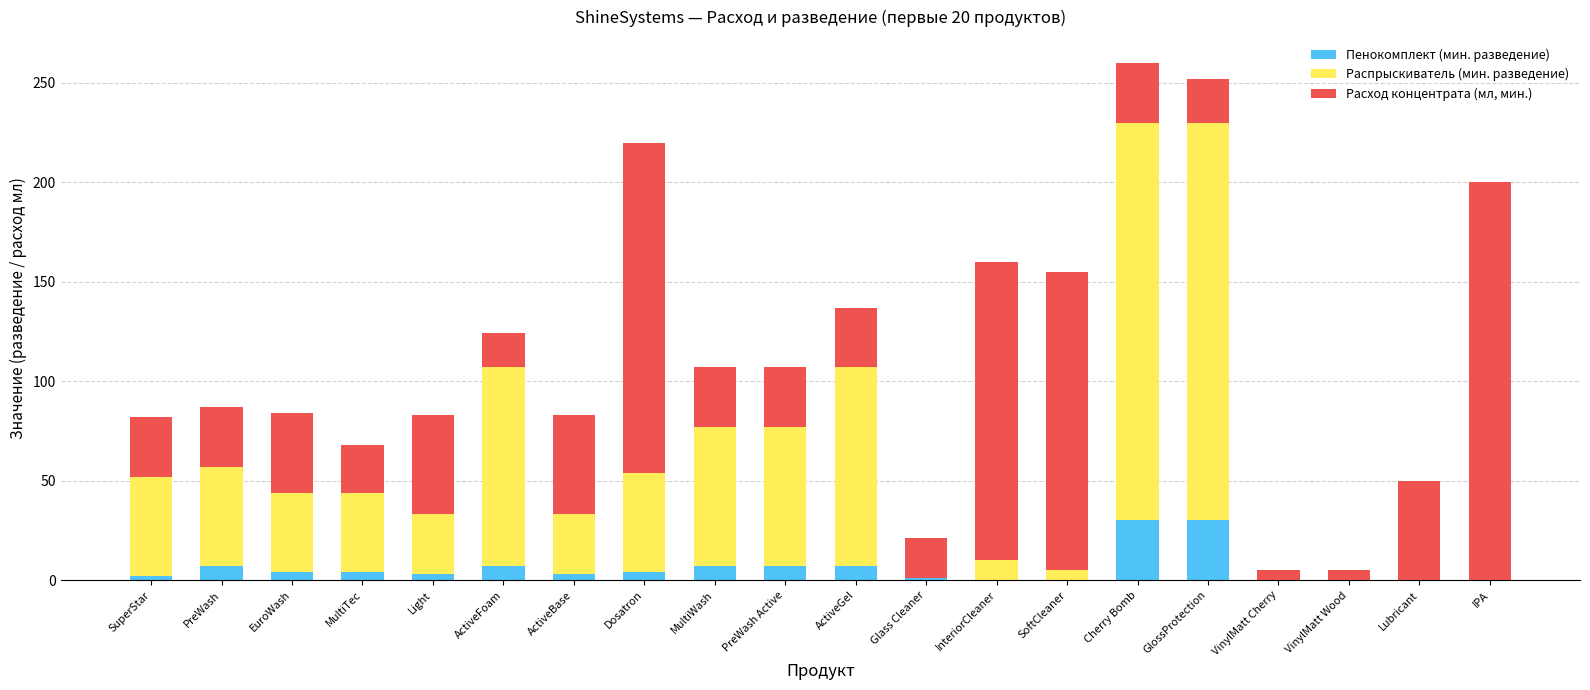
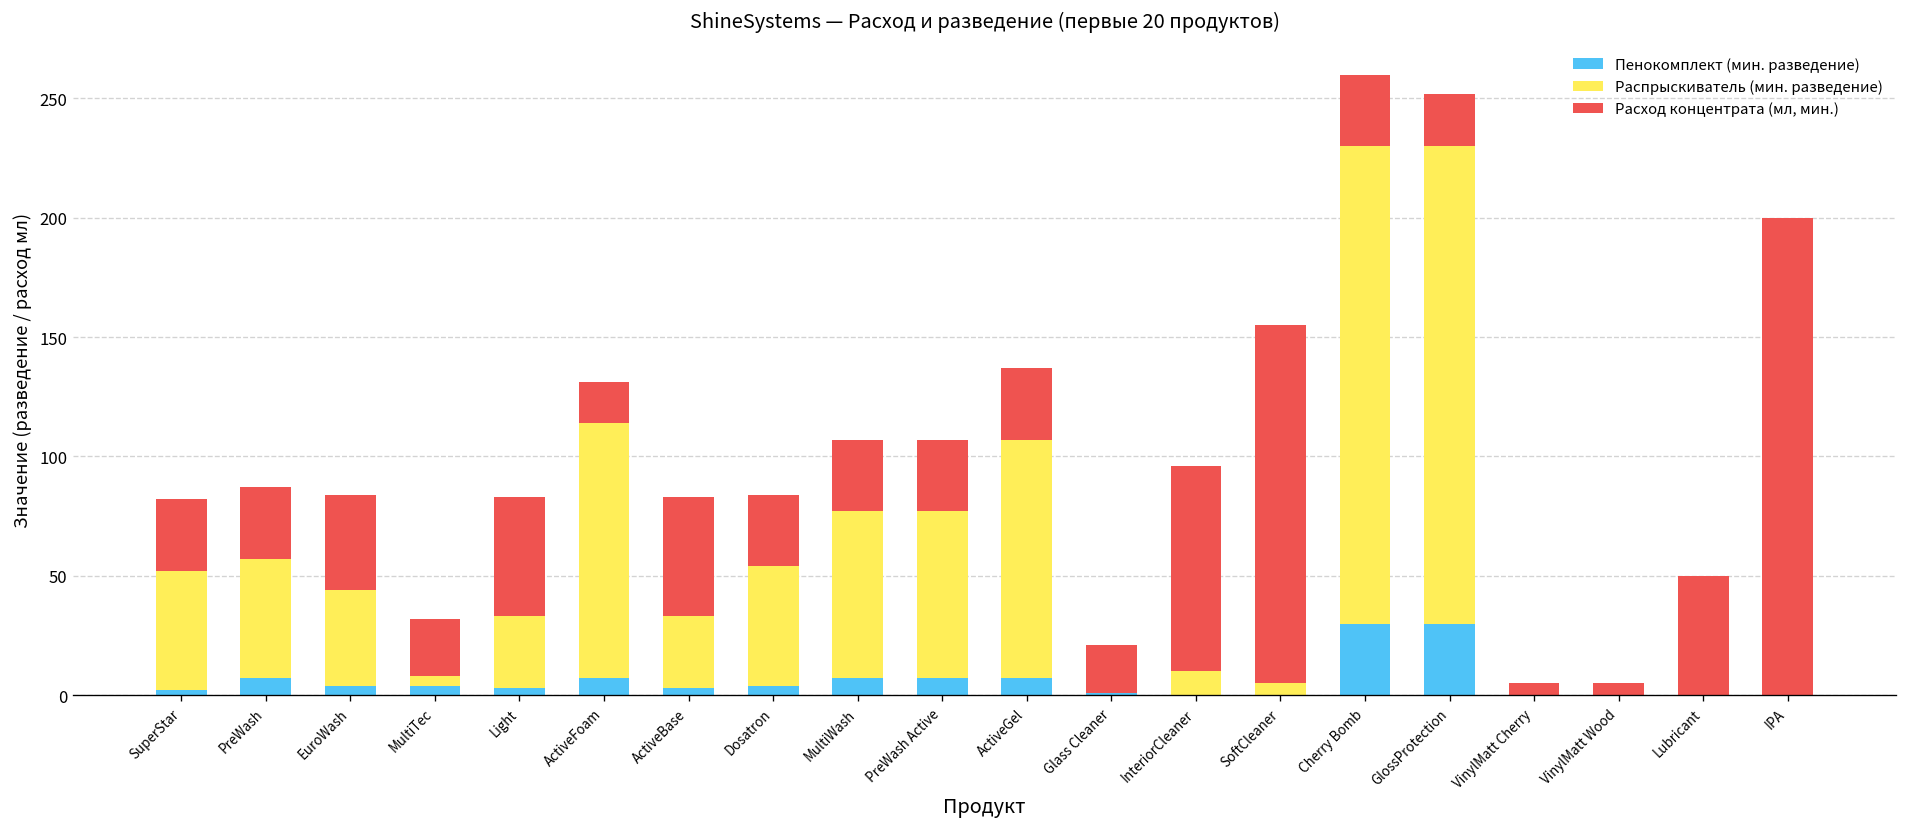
  {
    "Пенокомплект (мин. разведение)": {
      "SuperStar": 2,
      "PreWash": 7,
      "EuroWash": 4,
      "MultiTec": 4,
      "Light": 3,
      "ActiveFoam": 7,
      "ActiveBase": 3,
      "Dosatron": 4,
      "MultiWash": 7,
      "PreWash Active": 7,
      "ActiveGel": 7,
      "InteriorCleaner": 0,
      "SoftCleaner": 0,
      "Cherry Bomb": 30,
      "GlossProtection": 30,
      "VinylMatt Cherry": 0,
      "VinylMatt Wood": 0,
      "Lubricant": 0,
      "IPA": 0
    },
    "Распрыскиватель (мин. разведение)": {
      "SuperStar": 50,
      "PreWash": 50,
      "EuroWash": 40,
-     "MultiTec": 40,
+     "MultiTec": 4,
      "Light": 30,
-     "ActiveFoam": 100,
+     "ActiveFoam": 107,
      "ActiveBase": 30,
      "Dosatron": 50,
      "MultiWash": 70,
      "PreWash Active": 70,
      "ActiveGel": 100,
      "Glass Cleaner": 0,
      "InteriorCleaner": 10,
      "SoftCleaner": 5,
      "Cherry Bomb": 200,
      "GlossProtection": 200,
      "VinylMatt Cherry": 0,
      "VinylMatt Wood": 0,
      "Lubricant": 0,
      "IPA": 0
    },
    "Расход концентрата (мл, мин.)": {
      "SuperStar": 30,
      "PreWash": 30,
      "EuroWash": 40,
      "MultiTec": 24,
      "Light": 50,
      "ActiveFoam": 17,
      "ActiveBase": 50,
-     "Dosatron": 166,
+     "Dosatron": 30,
      "MultiWash": 30,
      "PreWash Active": 30,
      "ActiveGel": 30,
      "Glass Cleaner": 20,
-     "InteriorCleaner": 150,
+     "InteriorCleaner": 86,
      "SoftCleaner": 150,
      "Cherry Bomb": 30,
      "GlossProtection": 22,
      "VinylMatt Cherry": 5,
      "VinylMatt Wood": 5,
      "Lubricant": 50,
      "IPA": 200
    }
  }
